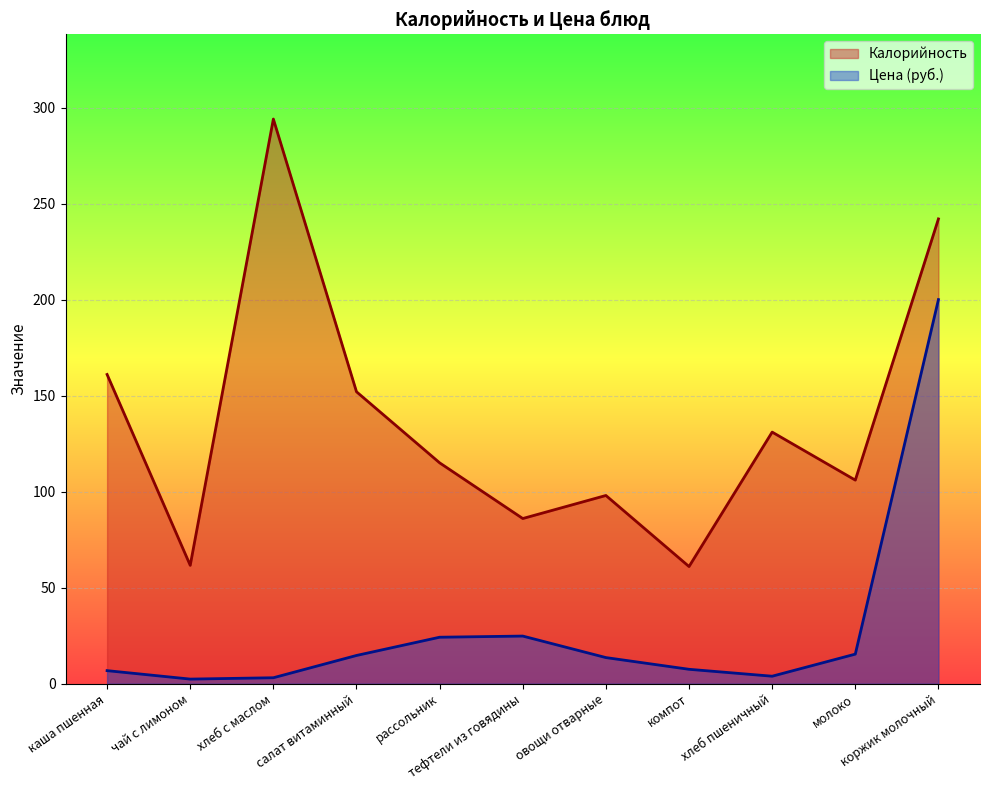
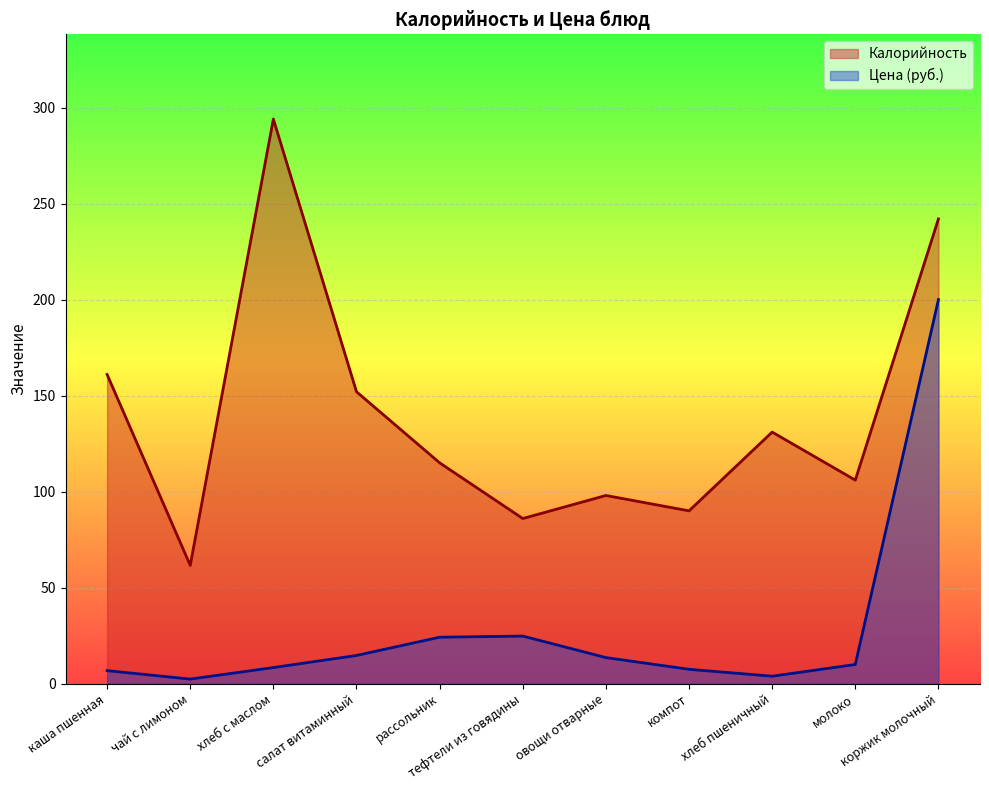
  {
    "Калорийность": {
      "каша пшенная": 161,
      "чай с лимоном": 62,
      "хлеб с маслом": 294,
      "салат витаминный": 152,
      "рассольник": 115,
      "тефтели из говядины": 86,
      "овощи отварные": 98,
-     "компот": 61,
+     "компот": 90,
      "хлеб пшеничный": 131,
      "молоко": 106,
      "коржик молочный": 242
    },
    "Цена (руб.)": {
      "каша пшенная": 7,
      "чай с лимоном": 2,
-     "хлеб с маслом": 3,
+     "хлеб с маслом": 8,
      "салат витаминный": 15,
      "рассольник": 24,
      "тефтели из говядины": 25,
      "овощи отварные": 14,
      "компот": 8,
      "хлеб пшеничный": 4,
-     "молоко": 15,
+     "молоко": 10,
      "коржик молочный": 200
    }
  }
